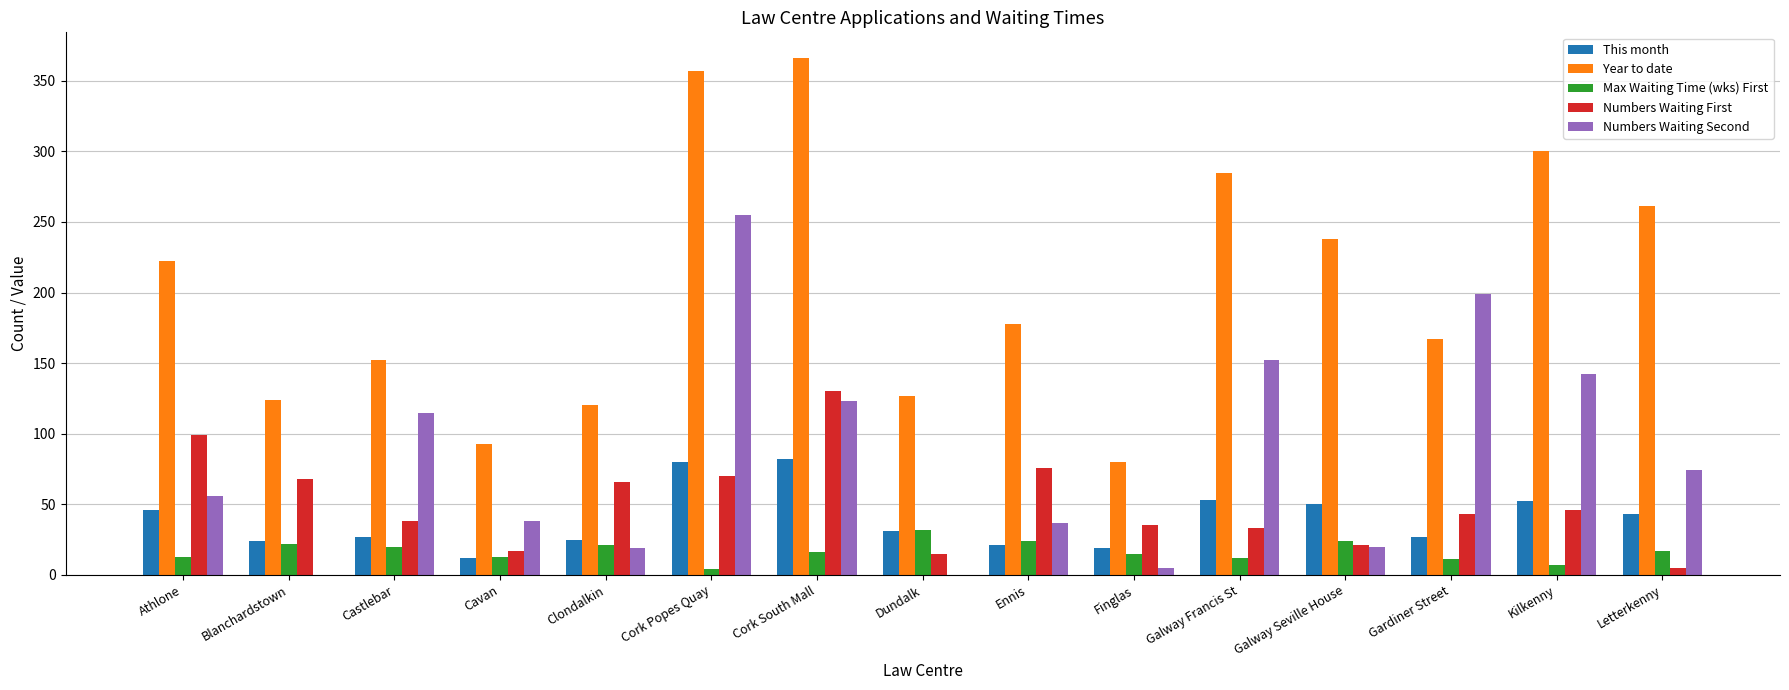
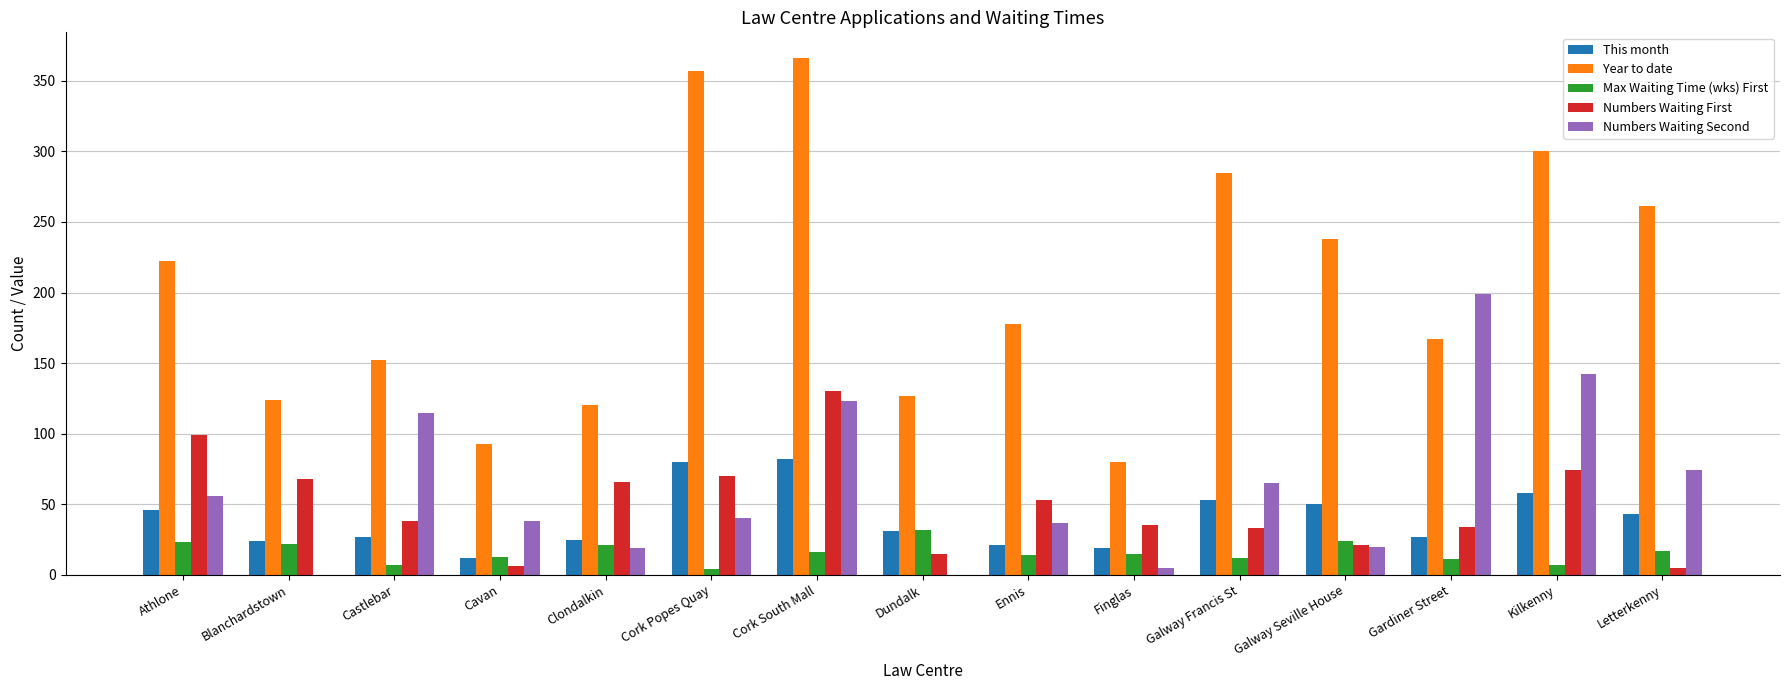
  {
    "This month": {
      "Athlone": 46,
      "Blanchardstown": 24,
      "Castlebar": 27,
      "Cavan": 12,
      "Clondalkin": 25,
      "Cork Popes Quay": 80,
      "Cork South Mall": 82,
      "Dundalk": 31,
      "Ennis": 21,
      "Finglas": 19,
      "Galway Francis St": 53,
      "Galway Seville House": 50,
      "Gardiner Street": 27,
-     "Kilkenny": 52,
+     "Kilkenny": 58,
      "Letterkenny": 43
    },
    "Year to date": {
      "Athlone": 222,
      "Blanchardstown": 124,
      "Castlebar": 152,
      "Cavan": 93,
      "Clondalkin": 120,
      "Cork Popes Quay": 357,
      "Cork South Mall": 366,
      "Dundalk": 127,
      "Ennis": 178,
      "Finglas": 80,
      "Galway Francis St": 285,
      "Galway Seville House": 238,
      "Gardiner Street": 167,
      "Kilkenny": 300,
      "Letterkenny": 261
    },
    "Max Waiting Time (wks) First": {
-     "Athlone": 13,
+     "Athlone": 23,
      "Blanchardstown": 22,
-     "Castlebar": 20,
+     "Castlebar": 7,
      "Cavan": 13,
      "Clondalkin": 21,
      "Cork Popes Quay": 4,
      "Cork South Mall": 16,
      "Dundalk": 32,
-     "Ennis": 24,
+     "Ennis": 14,
      "Finglas": 15,
      "Galway Francis St": 12,
      "Galway Seville House": 24,
      "Gardiner Street": 11,
      "Kilkenny": 7,
      "Letterkenny": 17
    },
    "Numbers Waiting First": {
      "Athlone": 99,
      "Blanchardstown": 68,
      "Castlebar": 38,
-     "Cavan": 17,
+     "Cavan": 6,
      "Clondalkin": 66,
      "Cork Popes Quay": 70,
      "Cork South Mall": 130,
      "Dundalk": 15,
-     "Ennis": 76,
+     "Ennis": 53,
      "Finglas": 35,
      "Galway Francis St": 33,
      "Galway Seville House": 21,
-     "Gardiner Street": 43,
-     "Kilkenny": 46,
+     "Gardiner Street": 34,
+     "Kilkenny": 74,
      "Letterkenny": 5
    },
    "Numbers Waiting Second": {
      "Athlone": 56,
      "Blanchardstown": 0,
      "Castlebar": 115,
      "Cavan": 38,
      "Clondalkin": 19,
-     "Cork Popes Quay": 255,
+     "Cork Popes Quay": 40,
      "Cork South Mall": 123,
      "Dundalk": 0,
      "Ennis": 37,
      "Finglas": 5,
-     "Galway Francis St": 152,
+     "Galway Francis St": 65,
      "Galway Seville House": 20,
      "Gardiner Street": 199,
      "Kilkenny": 142,
      "Letterkenny": 74
    }
  }
